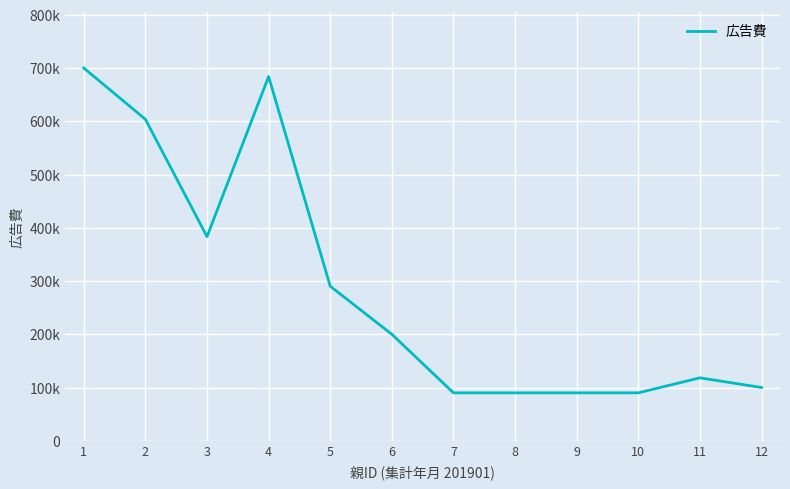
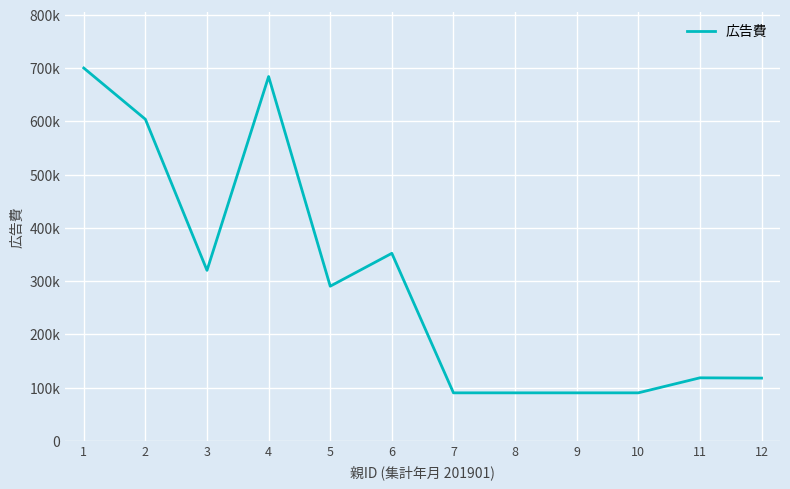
  {
    "1": 700000,
    "2": 600000,
-   "3": 380000,
+   "3": 320000,
    "4": 680000,
    "5": 290000,
-   "6": 200000,
+   "6": 350000,
    "7": 90000,
    "8": 90000,
    "9": 90000,
    "10": 90000,
    "11": 120000,
-   "12": 100000
+   "12": 120000
  }
